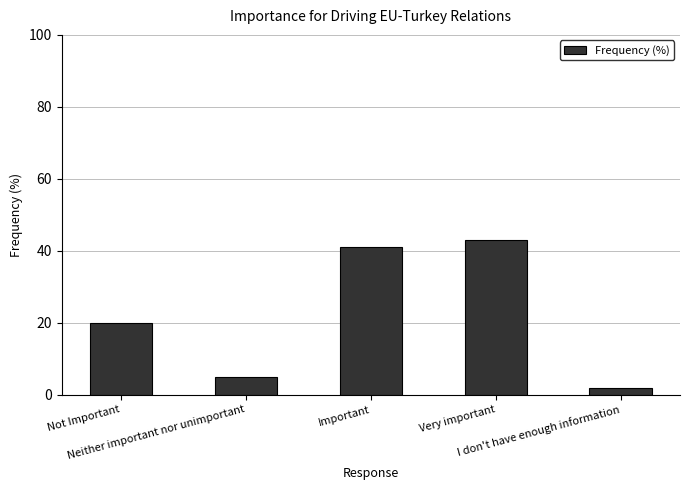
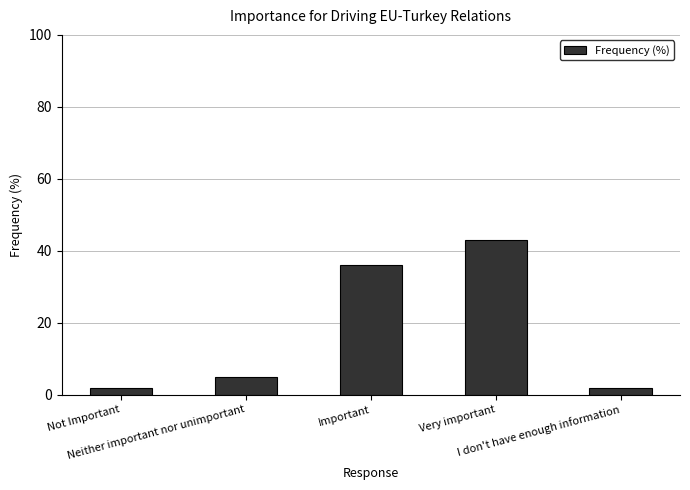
  {
-   "Not Important": 20,
+   "Not Important": 2,
    "Neither important nor unimportant": 5,
-   "Important": 41,
+   "Important": 36,
    "Very important": 43,
    "I don't have enough information": 2
  }
